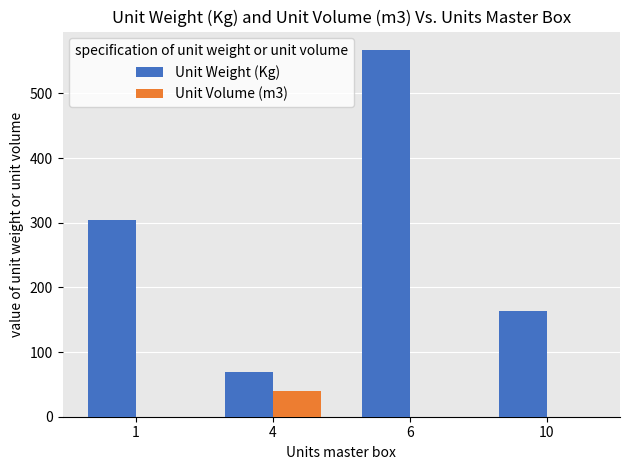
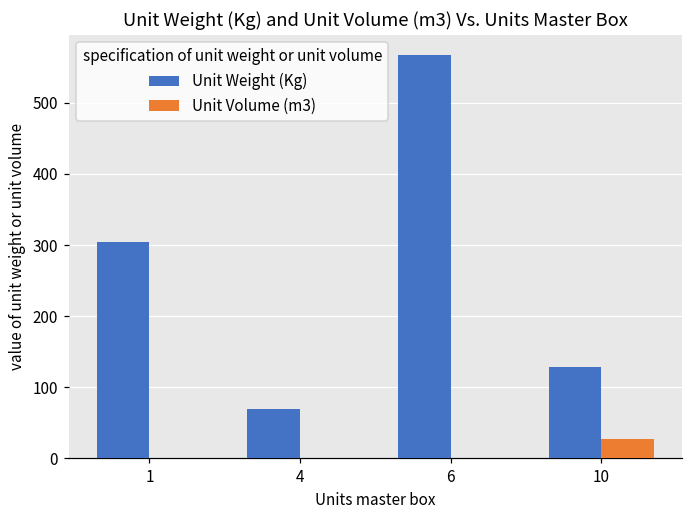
  {
    "Unit Weight (Kg)": {
      "1": 300,
      "4": 70,
      "6": 570,
-     "10": 160
+     "10": 130
    },
    "Unit Volume (m3)": {
-     "4": 40,
-     "10": 0
+     "4": 0,
+     "10": 30
    }
  }
